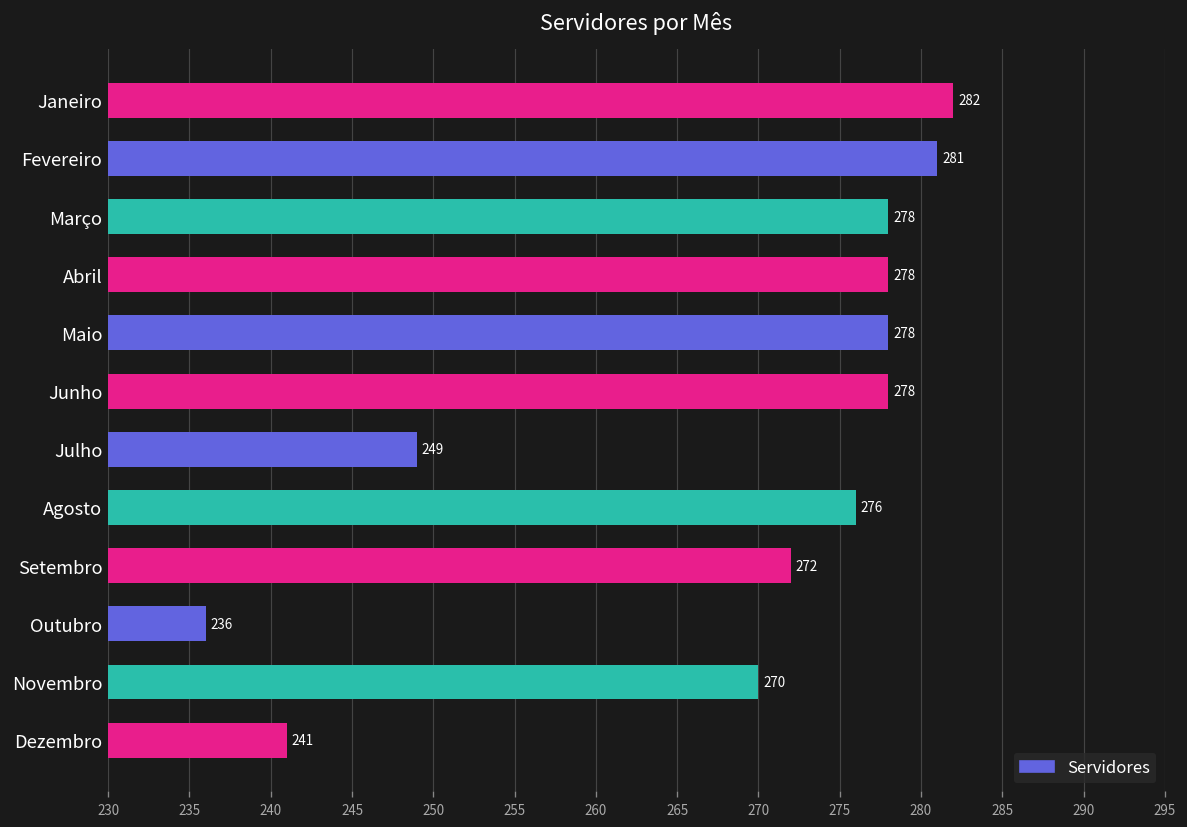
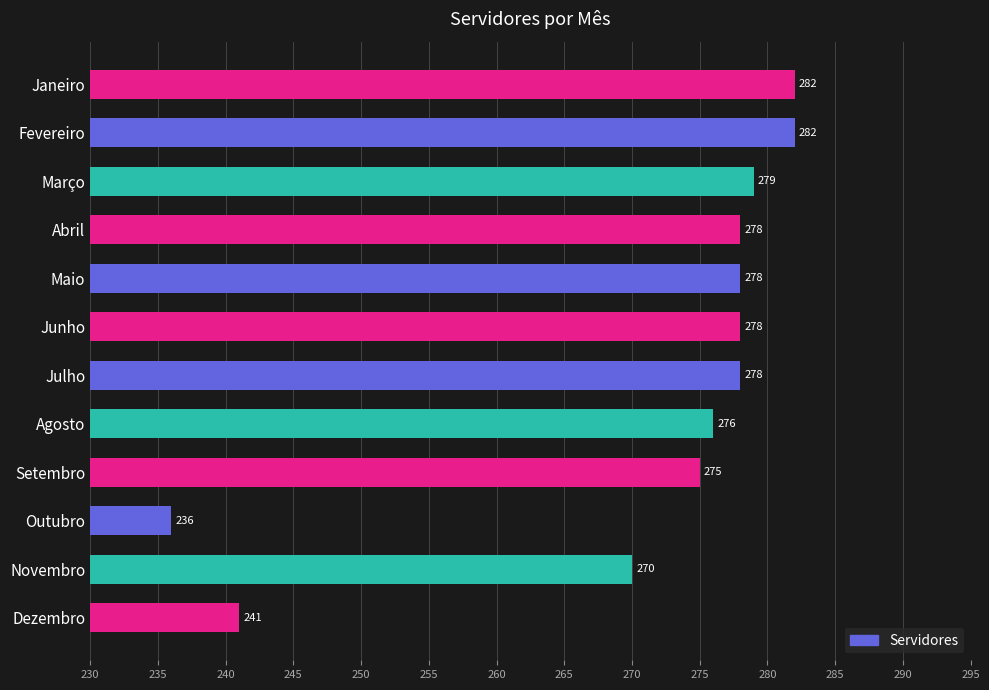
  {
    "Janeiro": 282,
-   "Fevereiro": 281,
-   "Março": 278,
+   "Fevereiro": 282,
+   "Março": 279,
    "Abril": 278,
    "Maio": 278,
    "Junho": 278,
-   "Julho": 249,
+   "Julho": 278,
    "Agosto": 276,
-   "Setembro": 272,
+   "Setembro": 275,
    "Outubro": 236,
    "Novembro": 270,
    "Dezembro": 241
  }
